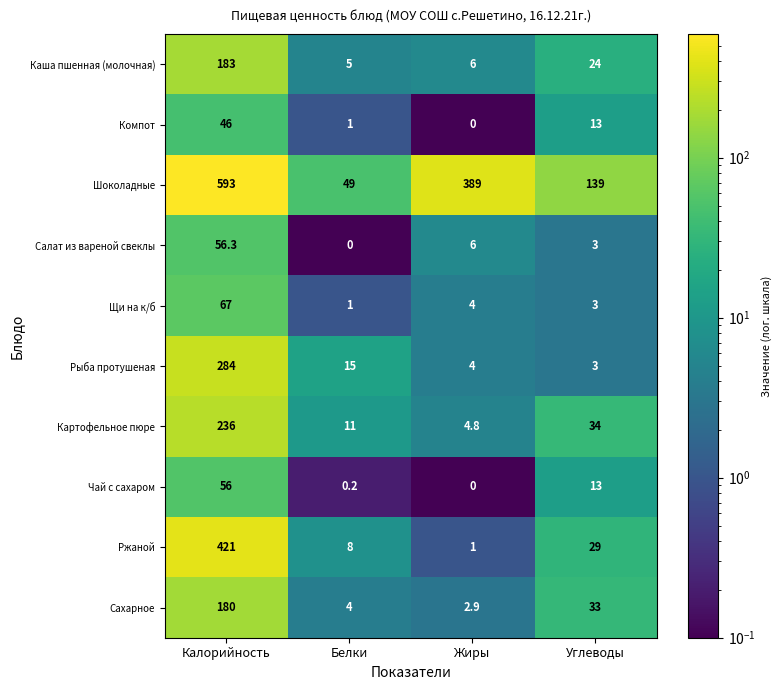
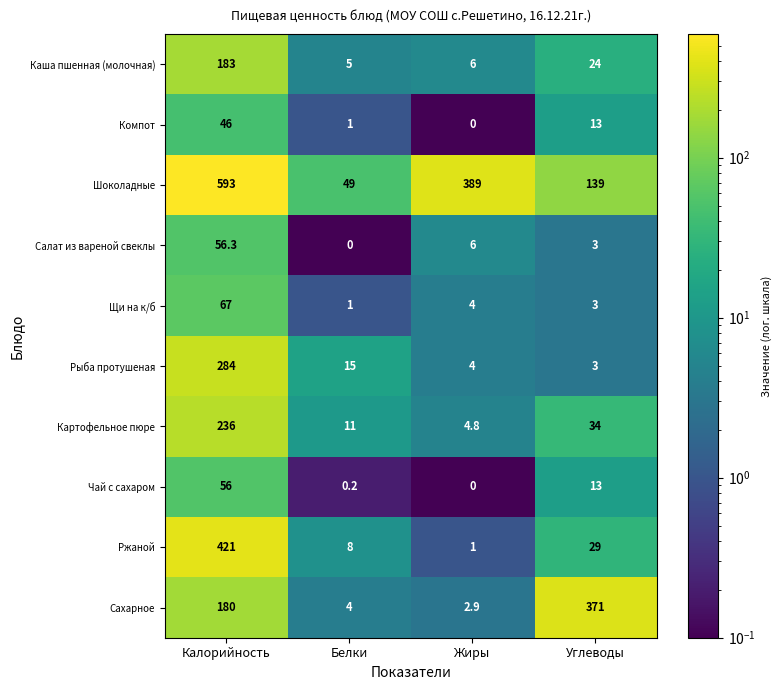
  {
    "Каша пшенная (молочная)": {
      "Калорийность": 183,
      "Белки": 5,
      "Жиры": 6,
      "Углеводы": 24
    },
    "Компот": {
      "Калорийность": 46,
      "Белки": 1,
      "Жиры": 0,
      "Углеводы": 13
    },
    "Шоколадные": {
      "Калорийность": 593,
      "Белки": 49,
      "Жиры": 389,
      "Углеводы": 139
    },
    "Салат из вареной свеклы": {
      "Калорийность": 56.3,
      "Белки": 0,
      "Жиры": 6,
      "Углеводы": 3
    },
    "Щи на к/б": {
      "Калорийность": 67,
      "Белки": 1,
      "Жиры": 4,
      "Углеводы": 3
    },
    "Рыба протушеная": {
      "Калорийность": 284,
      "Белки": 15,
      "Жиры": 4,
      "Углеводы": 3
    },
    "Картофельное пюре": {
      "Калорийность": 236,
      "Белки": 11,
      "Жиры": 4.8,
      "Углеводы": 34
    },
    "Чай с сахаром": {
      "Калорийность": 56,
      "Белки": 0.2,
      "Жиры": 0,
      "Углеводы": 13
    },
    "Ржаной": {
      "Калорийность": 421,
      "Белки": 8,
      "Жиры": 1,
      "Углеводы": 29
    },
    "Сахарное": {
      "Калорийность": 180,
      "Белки": 4,
      "Жиры": 2.9,
-     "Углеводы": 33
+     "Углеводы": 371
    }
  }
